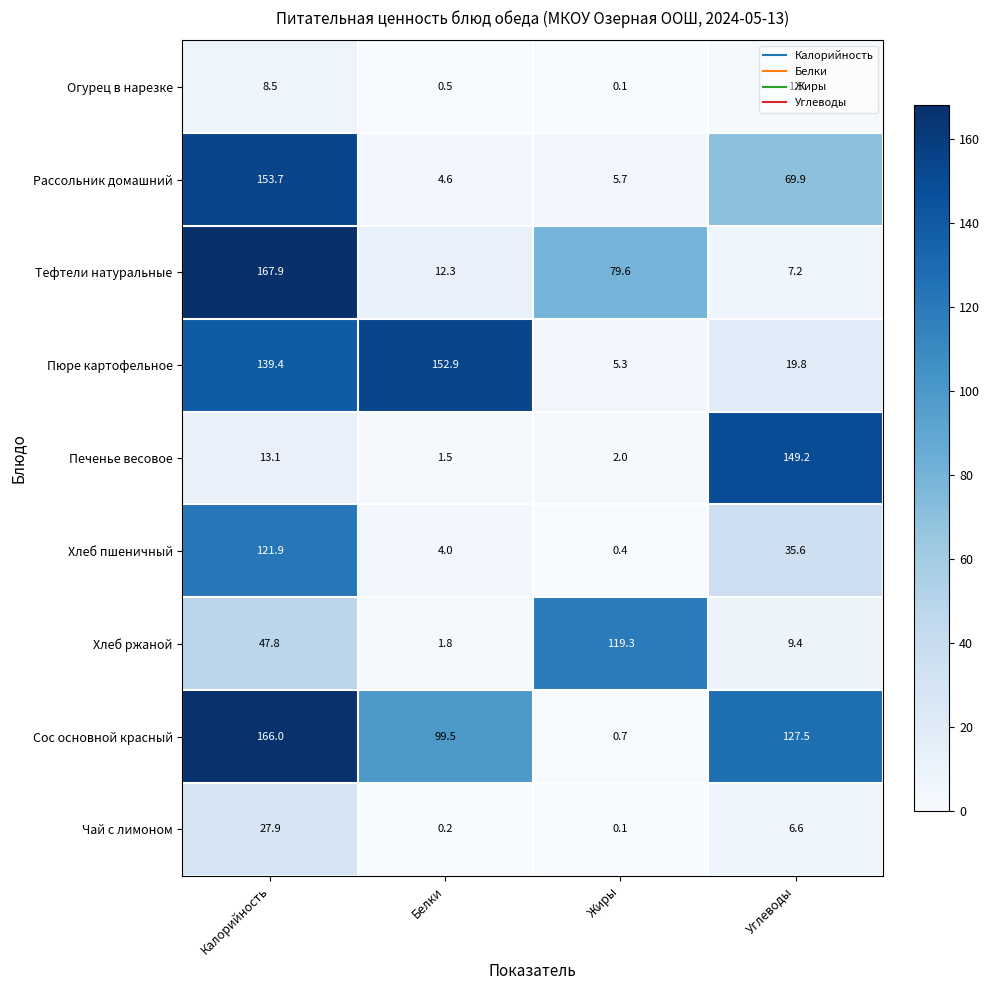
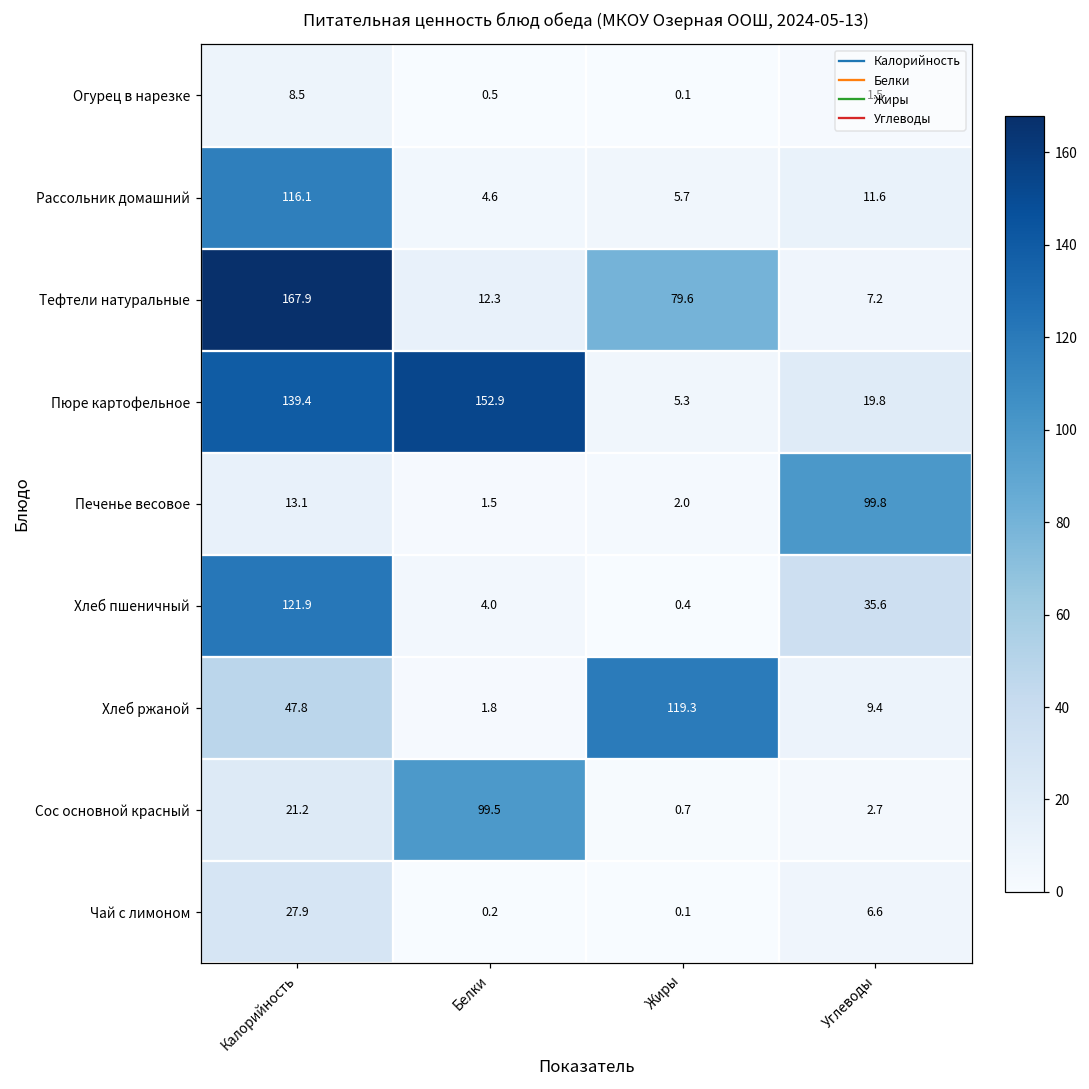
  {
    "Огурец в нарезке": {
      "Калорийность": 8.5,
      "Белки": 0.5,
      "Жиры": 0.1
    },
    "Рассольник домашний": {
-     "Калорийность": 153.7,
+     "Калорийность": 116.1,
      "Белки": 4.6,
      "Жиры": 5.7,
-     "Углеводы": 69.9
+     "Углеводы": 11.6
    },
    "Тефтели натуральные": {
      "Калорийность": 167.9,
      "Белки": 12.3,
      "Жиры": 79.6,
      "Углеводы": 7.2
    },
    "Пюре картофельное": {
      "Калорийность": 139.4,
      "Белки": 152.9,
      "Жиры": 5.3,
      "Углеводы": 19.8
    },
    "Печенье весовое": {
      "Калорийность": 13.1,
      "Белки": 1.5,
      "Жиры": 2.0,
-     "Углеводы": 149.2
+     "Углеводы": 99.8
    },
    "Хлеб пшеничный": {
      "Калорийность": 121.9,
      "Белки": 4.0,
      "Жиры": 0.4,
      "Углеводы": 35.6
    },
    "Хлеб ржаной": {
      "Калорийность": 47.8,
      "Белки": 1.8,
      "Жиры": 119.3,
      "Углеводы": 9.4
    },
    "Сос основной красный": {
-     "Калорийность": 166.0,
+     "Калорийность": 21.2,
      "Белки": 99.5,
      "Жиры": 0.7,
-     "Углеводы": 127.5
+     "Углеводы": 2.7
    },
    "Чай с лимоном": {
      "Калорийность": 27.9,
      "Белки": 0.2,
      "Жиры": 0.1,
      "Углеводы": 6.6
    }
  }
